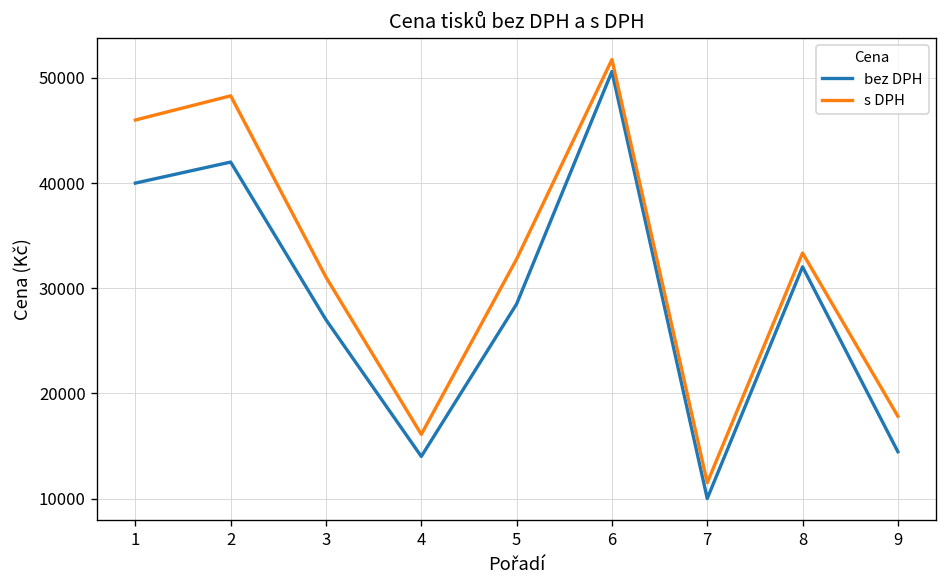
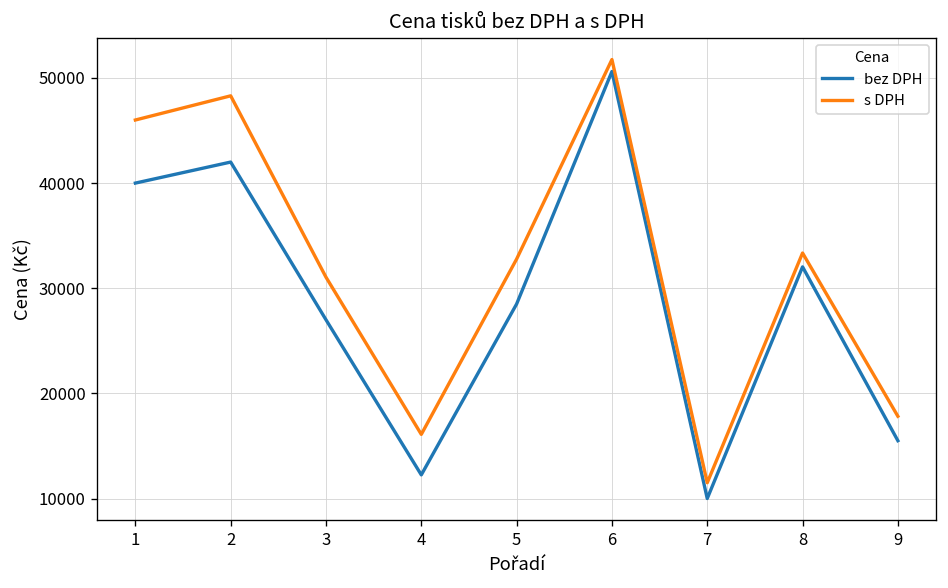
  {
    "bez DPH": {
      "1": 40000,
      "2": 42000,
      "3": 27000,
-     "4": 14000,
+     "4": 12000,
      "5": 29000,
      "6": 51000,
      "7": 10000,
      "8": 32000,
-     "9": 14000
+     "9": 16000
    },
    "s DPH": {
      "1": 46000,
      "2": 48000,
      "3": 31000,
      "4": 16000,
      "5": 33000,
      "6": 52000,
      "7": 12000,
      "8": 33000,
      "9": 18000
    }
  }
